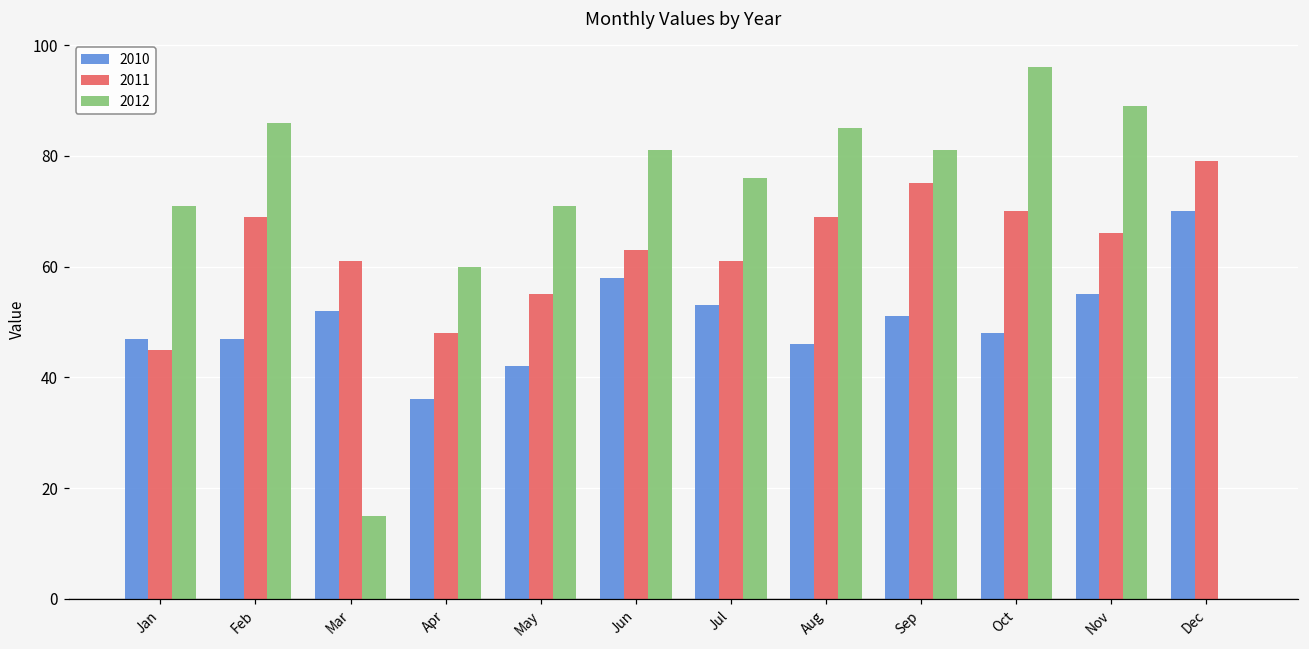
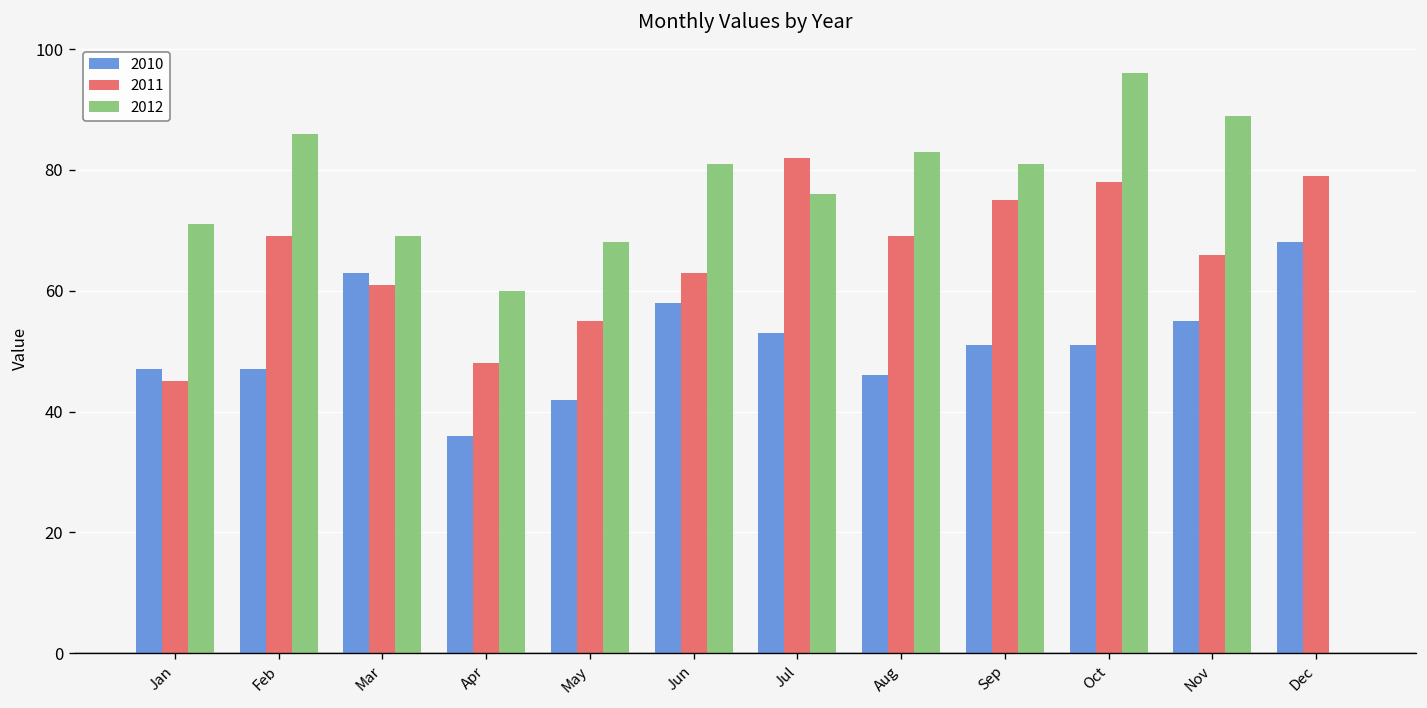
  {
    "2010": {
      "Jan": 47,
      "Feb": 47,
-     "Mar": 52,
+     "Mar": 63,
      "Apr": 36,
      "May": 42,
      "Jun": 58,
      "Jul": 53,
      "Aug": 46,
      "Sep": 51,
-     "Oct": 48,
+     "Oct": 51,
      "Nov": 55,
-     "Dec": 70
+     "Dec": 68
    },
    "2011": {
      "Jan": 45,
      "Feb": 69,
      "Mar": 61,
      "Apr": 48,
      "May": 55,
      "Jun": 63,
-     "Jul": 61,
+     "Jul": 82,
      "Aug": 69,
      "Sep": 75,
-     "Oct": 70,
+     "Oct": 78,
      "Nov": 66,
      "Dec": 79
    },
    "2012": {
      "Jan": 71,
      "Feb": 86,
-     "Mar": 15,
+     "Mar": 69,
      "Apr": 60,
-     "May": 71,
+     "May": 68,
      "Jun": 81,
      "Jul": 76,
-     "Aug": 85,
+     "Aug": 83,
      "Sep": 81,
      "Oct": 96,
      "Nov": 89,
      "Dec": 0
    }
  }
